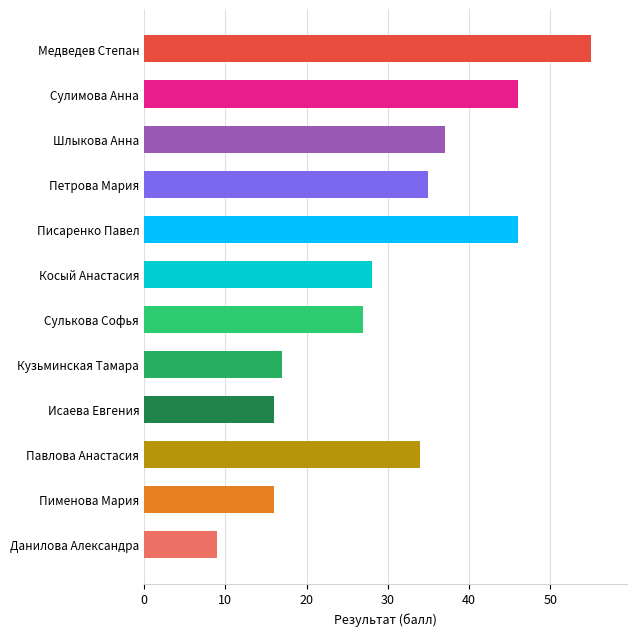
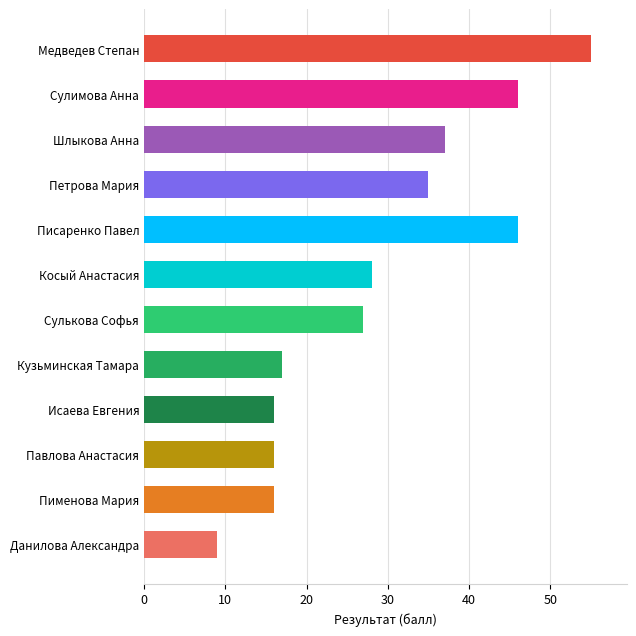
  {
    "Медведев Степан": 55,
    "Сулимова Анна": 46,
    "Шлыкова Анна": 37,
    "Петрова Мария": 35,
    "Писаренко Павел": 46,
    "Косый Анастасия": 28,
    "Сулькова Софья": 27,
    "Кузьминская Тамара": 17,
    "Исаева Евгения": 16,
-   "Павлова Анастасия": 34,
+   "Павлова Анастасия": 16,
    "Пименова Мария": 16,
    "Данилова Александра": 9
  }
